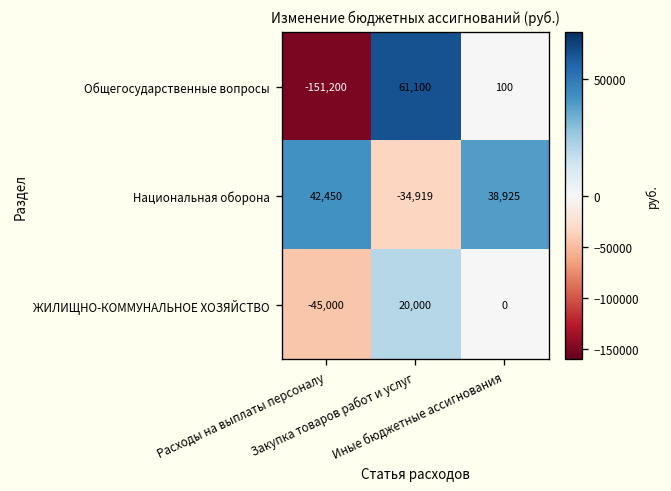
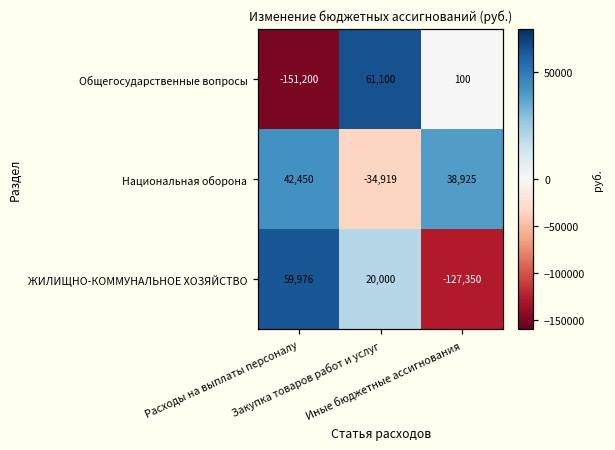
  {
    "Общегосударственные вопросы": {
      "Расходы на выплаты персоналу": "-151,200",
      "Закупка товаров работ и услуг": "61,100",
      "Иные бюджетные ассигнования": "100"
    },
    "Национальная оборона": {
      "Расходы на выплаты персоналу": "42,450",
      "Закупка товаров работ и услуг": "-34,919",
      "Иные бюджетные ассигнования": "38,925"
    },
    "ЖИЛИЩНО-КОММУНАЛЬНОЕ ХОЗЯЙСТВО": {
-     "Расходы на выплаты персоналу": "-45,000",
+     "Расходы на выплаты персоналу": "59,976",
      "Закупка товаров работ и услуг": "20,000",
-     "Иные бюджетные ассигнования": "0"
+     "Иные бюджетные ассигнования": "-127,350"
    }
  }
